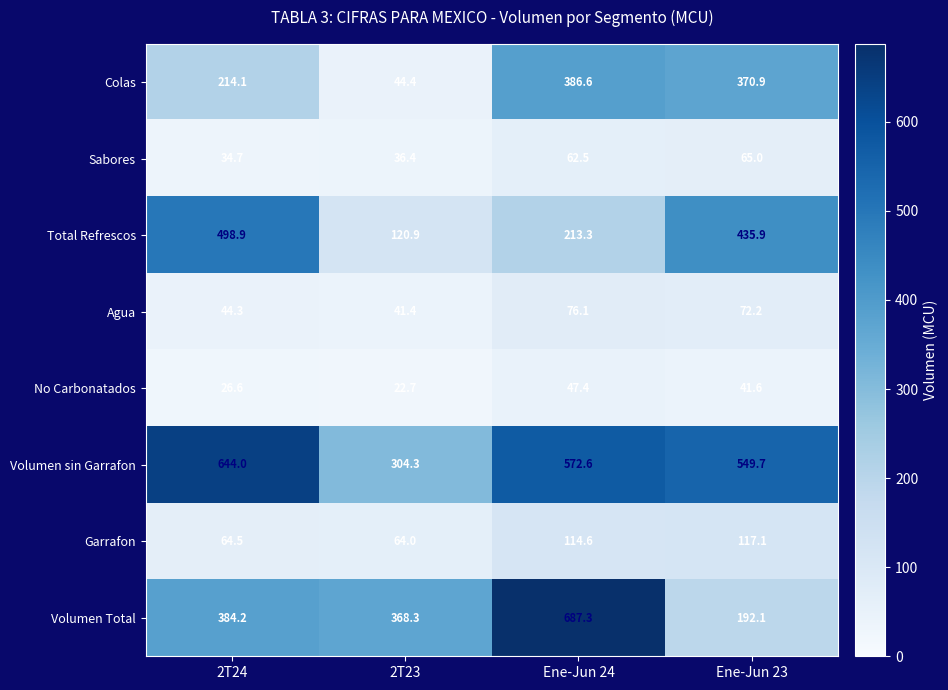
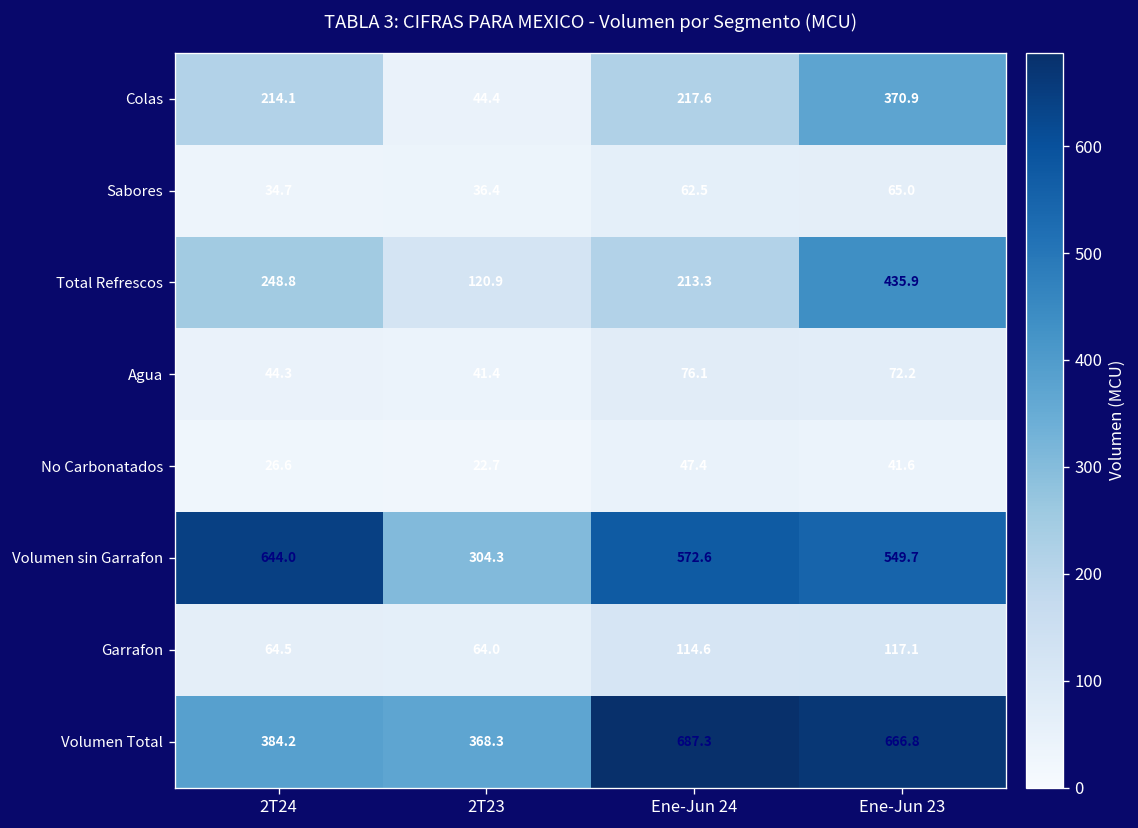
  {
    "Colas": {
      "2T24": 214.1,
-     "Ene-Jun 24": 386.6,
+     "Ene-Jun 24": 217.6,
      "Ene-Jun 23": 370.9
    },
    "Total Refrescos": {
-     "2T24": 498.9,
+     "2T24": 248.8,
      "Ene-Jun 24": 213.3,
      "Ene-Jun 23": 435.9
    },
    "Volumen sin Garrafon": {
      "2T24": 644.0,
      "2T23": 304.3,
      "Ene-Jun 24": 572.6,
      "Ene-Jun 23": 549.7
    },
    "Volumen Total": {
      "2T24": 384.2,
      "2T23": 368.3,
      "Ene-Jun 24": 687.3,
-     "Ene-Jun 23": 192.1
+     "Ene-Jun 23": 666.8
    }
  }
